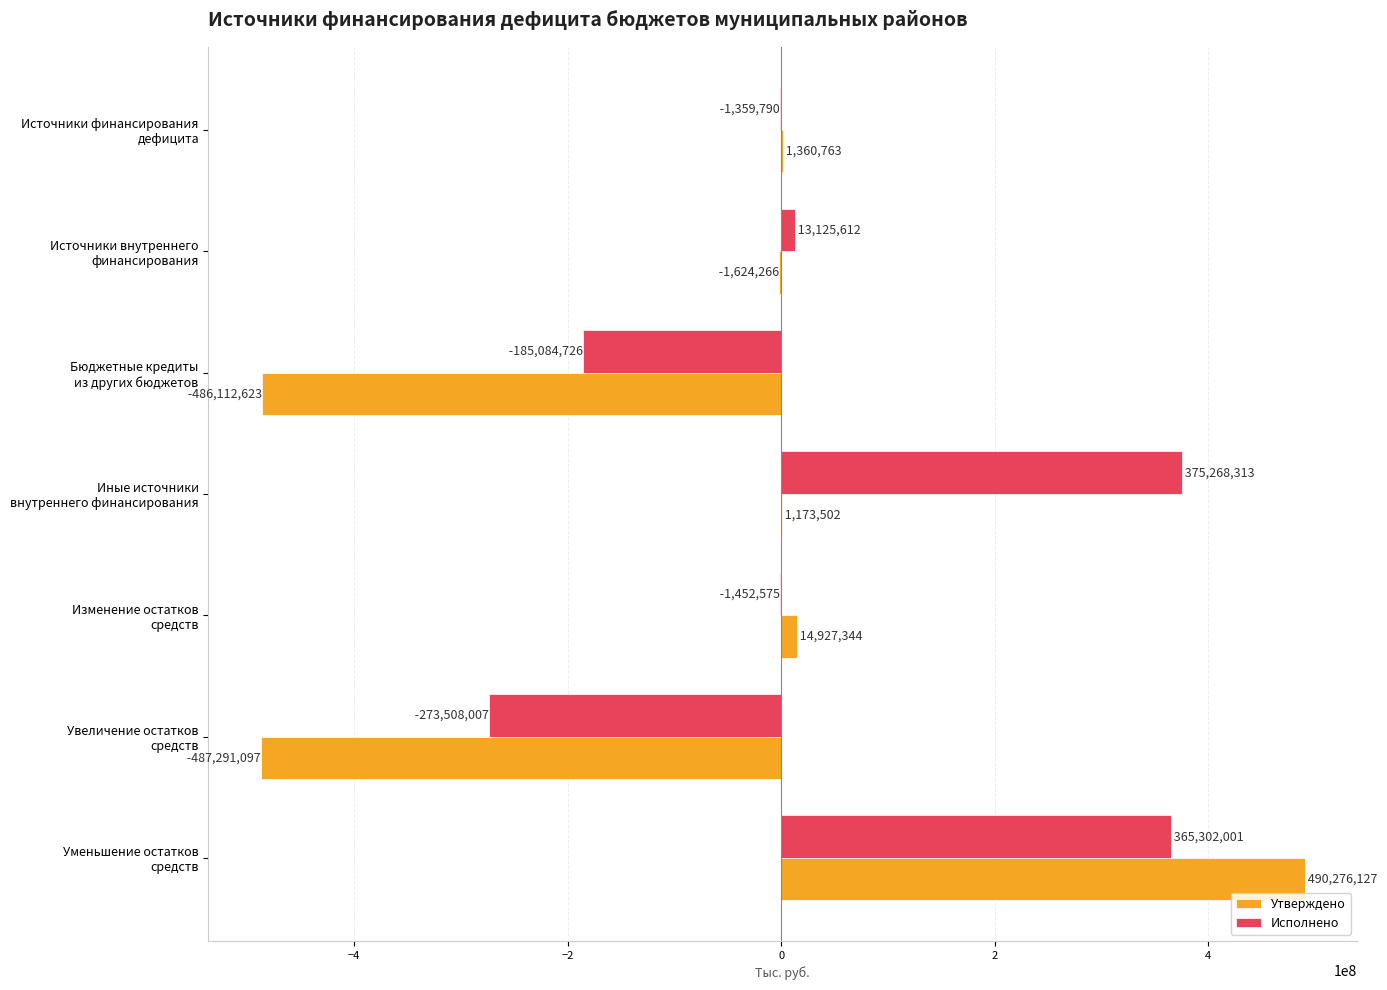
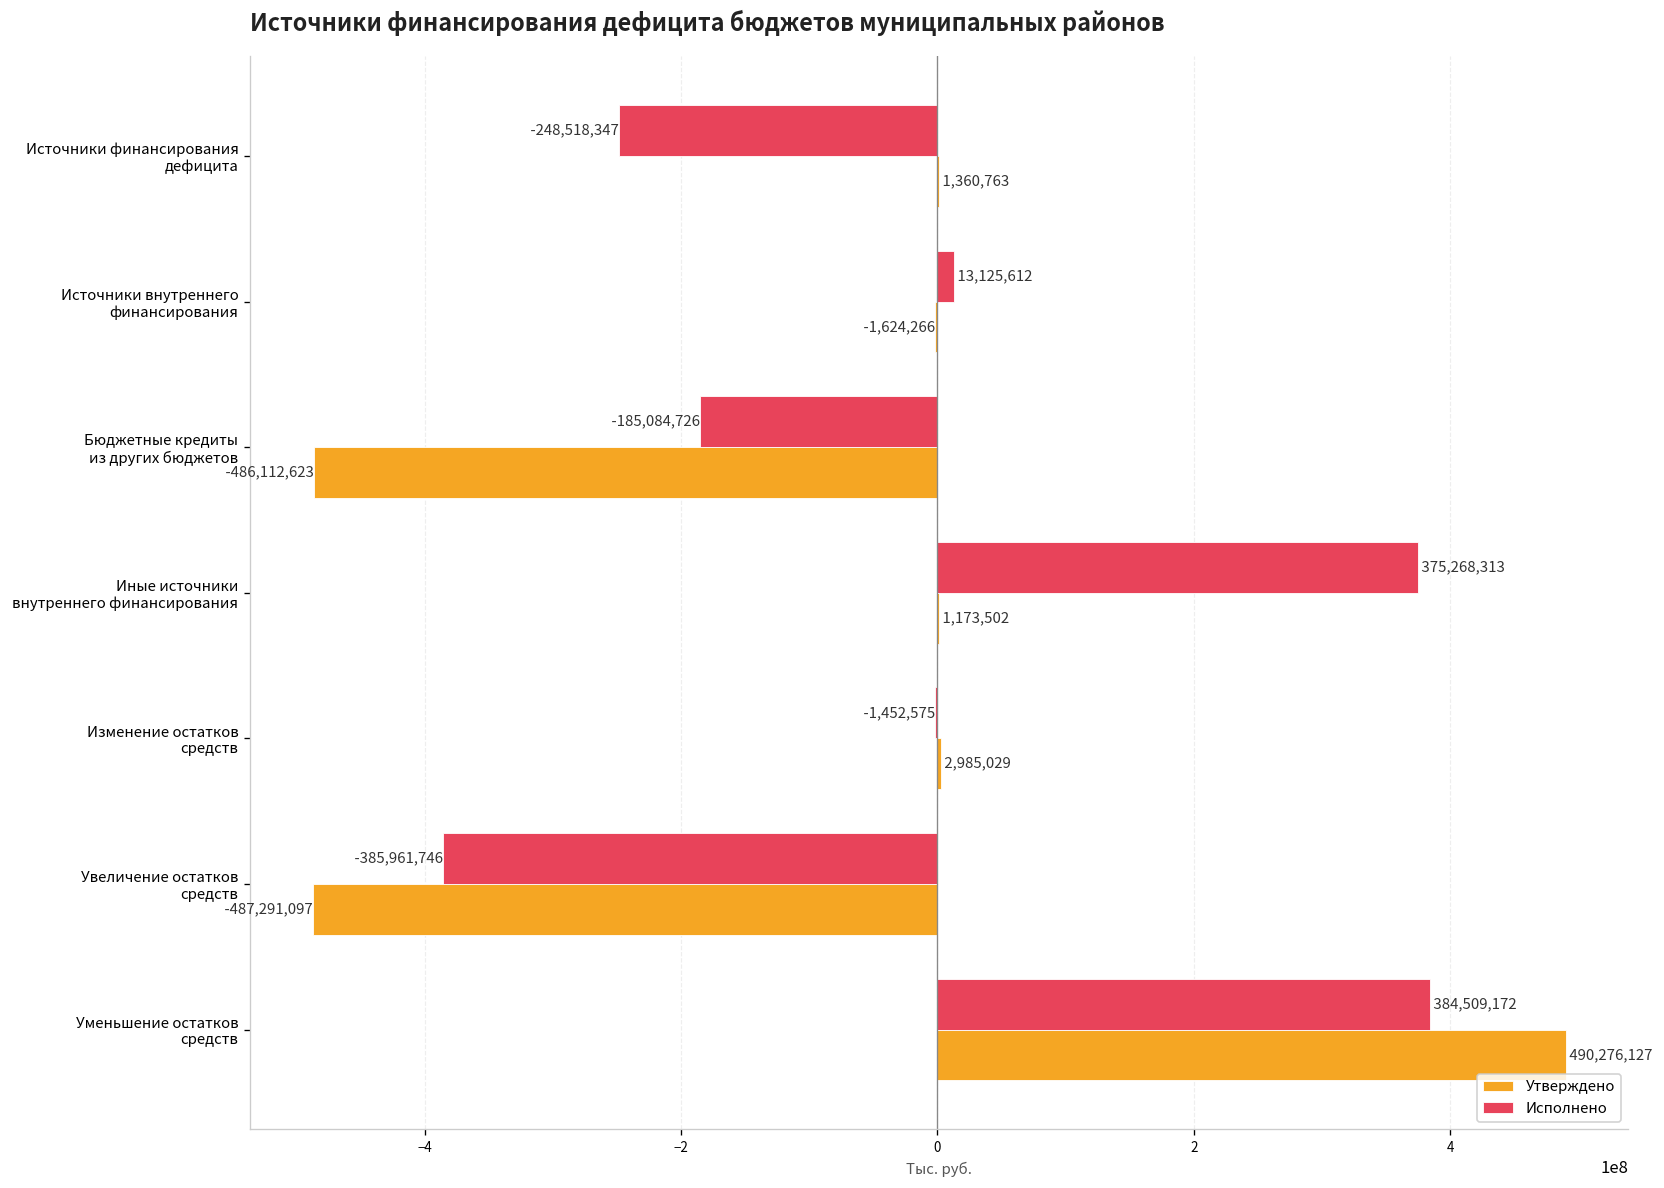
  {
    "Утверждено": {
      "Источники финансирования дефицита": "1,360,763",
      "Источники внутреннего финансирования": "-1,624,266",
      "Бюджетные кредиты из других бюджетов": "-486,112,623",
      "Иные источники внутреннего финансирования": "1,173,502",
-     "Изменение остатков средств": "14,927,344",
+     "Изменение остатков средств": "2,985,029",
      "Увеличение остатков средств": "-487,291,097",
      "Уменьшение остатков средств": "490,276,127"
    },
    "Исполнено": {
-     "Источники финансирования дефицита": "-1,359,790",
+     "Источники финансирования дефицита": "-248,518,347",
      "Источники внутреннего финансирования": "13,125,612",
      "Бюджетные кредиты из других бюджетов": "-185,084,726",
      "Иные источники внутреннего финансирования": "375,268,313",
      "Изменение остатков средств": "-1,452,575",
-     "Увеличение остатков средств": "-273,508,007",
-     "Уменьшение остатков средств": "365,302,001"
+     "Увеличение остатков средств": "-385,961,746",
+     "Уменьшение остатков средств": "384,509,172"
    }
  }
